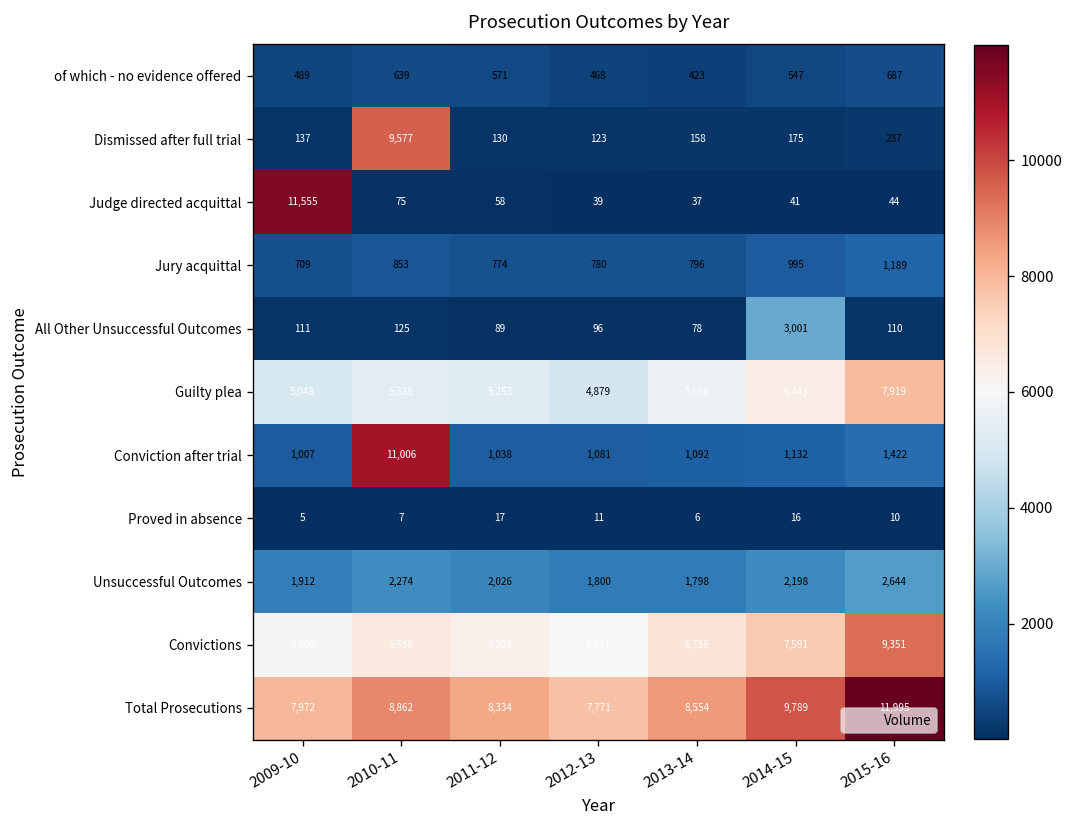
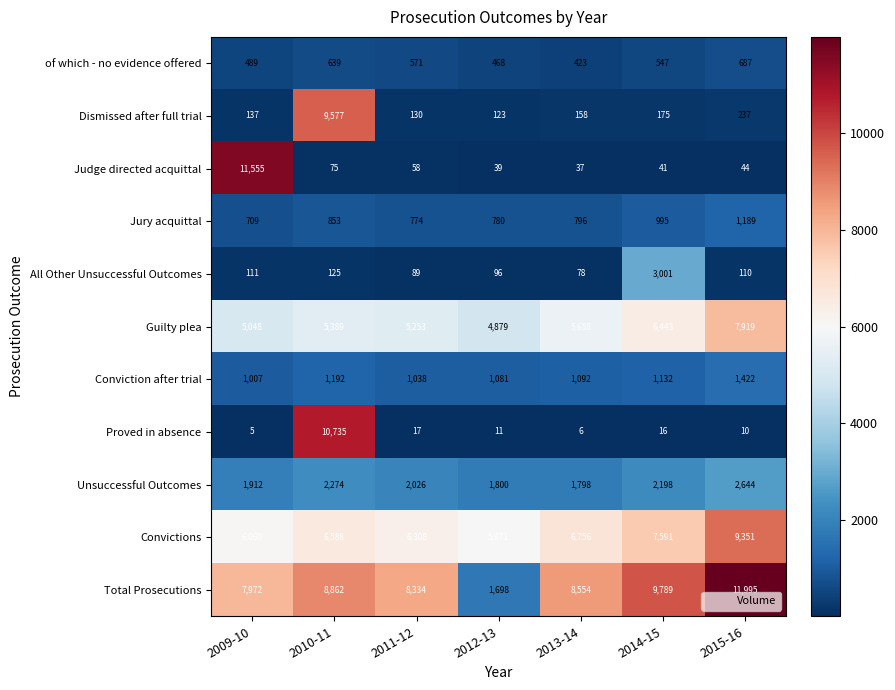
  {
    "of which - no evidence offered": {
      "2009-10": "489",
      "2010-11": "639",
      "2011-12": "571",
      "2012-13": "468",
      "2013-14": "423",
      "2014-15": "547",
      "2015-16": "687"
    },
    "Dismissed after full trial": {
      "2009-10": "137",
      "2010-11": "9,577",
      "2011-12": "130",
      "2012-13": "123",
      "2013-14": "158",
      "2014-15": "175",
      "2015-16": "237"
    },
    "Judge directed acquittal": {
      "2009-10": "11,555",
      "2010-11": "75",
      "2011-12": "58",
      "2012-13": "39",
      "2013-14": "37",
      "2014-15": "41",
      "2015-16": "44"
    },
    "Jury acquittal": {
      "2009-10": "709",
      "2010-11": "853",
      "2011-12": "774",
      "2012-13": "780",
      "2013-14": "796",
      "2014-15": "995",
      "2015-16": "1,189"
    },
    "All Other Unsuccessful Outcomes": {
      "2009-10": "111",
      "2010-11": "125",
      "2011-12": "89",
      "2012-13": "96",
      "2013-14": "78",
      "2014-15": "3,001",
      "2015-16": "110"
    },
    "Guilty plea": {
      "2012-13": "4,879",
      "2015-16": "7,919"
    },
    "Conviction after trial": {
      "2009-10": "1,007",
-     "2010-11": "11,006",
+     "2010-11": "1,192",
      "2011-12": "1,038",
      "2012-13": "1,081",
      "2013-14": "1,092",
      "2014-15": "1,132",
      "2015-16": "1,422"
    },
    "Proved in absence": {
      "2009-10": "5",
-     "2010-11": "7",
+     "2010-11": "10,735",
      "2011-12": "17",
      "2012-13": "11",
      "2013-14": "6",
      "2014-15": "16",
      "2015-16": "10"
    },
    "Unsuccessful Outcomes": {
      "2009-10": "1,912",
      "2010-11": "2,274",
      "2011-12": "2,026",
      "2012-13": "1,800",
      "2013-14": "1,798",
      "2014-15": "2,198",
      "2015-16": "2,644"
    },
    "Convictions": {
      "2014-15": "7,591",
      "2015-16": "9,351"
    },
    "Total Prosecutions": {
      "2009-10": "7,972",
      "2010-11": "8,862",
      "2011-12": "8,334",
-     "2012-13": "7,771",
+     "2012-13": "1,698",
      "2013-14": "8,554",
      "2014-15": "9,789"
    }
  }
